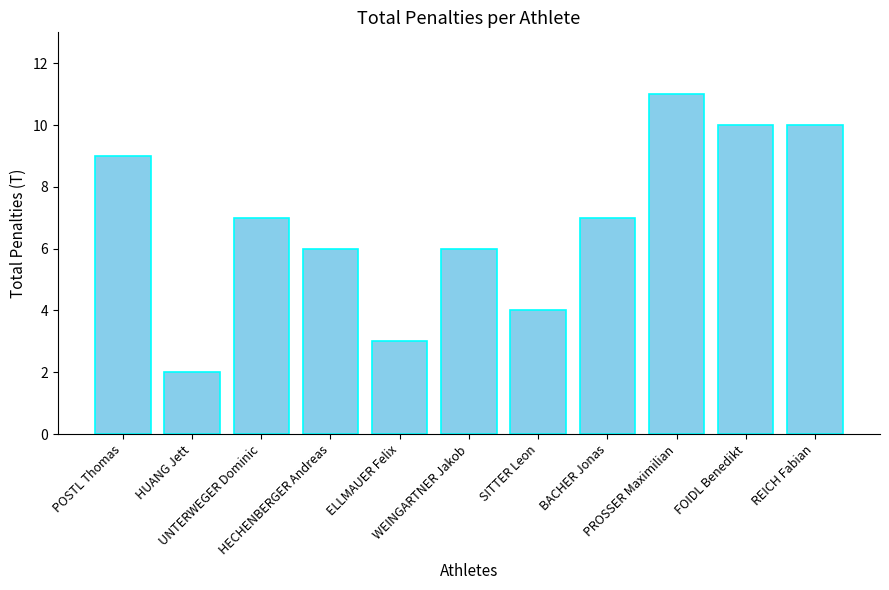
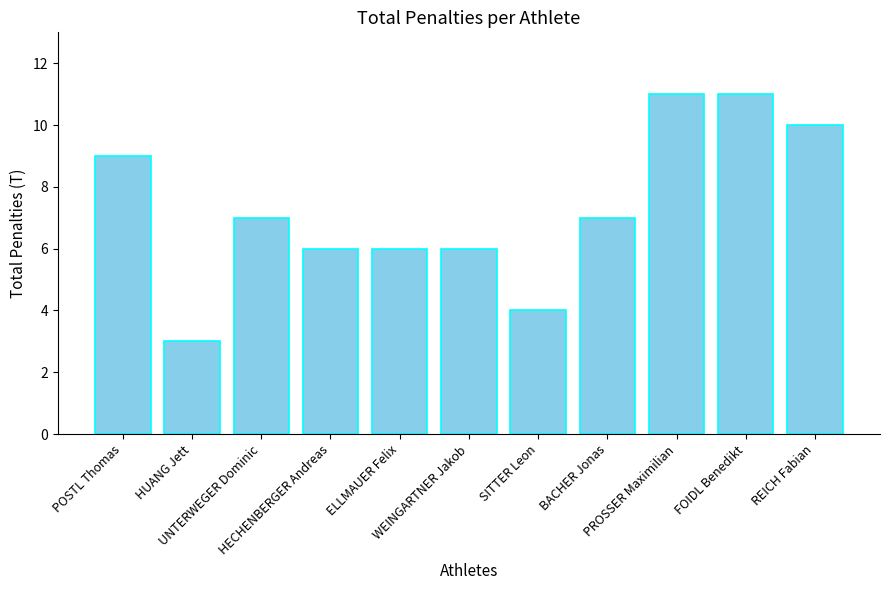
  {
    "POSTL Thomas": 9,
-   "HUANG Jett": 2,
+   "HUANG Jett": 3,
    "UNTERWEGER Dominic": 7,
    "HECHENBERGER Andreas": 6,
-   "ELLMAUER Felix": 3,
+   "ELLMAUER Felix": 6,
    "WEINGARTNER Jakob": 6,
    "SITTER Leon": 4,
    "BACHER Jonas": 7,
    "PROSSER Maximilian": 11,
-   "FOIDL Benedikt": 10,
+   "FOIDL Benedikt": 11,
    "REICH Fabian": 10
  }
